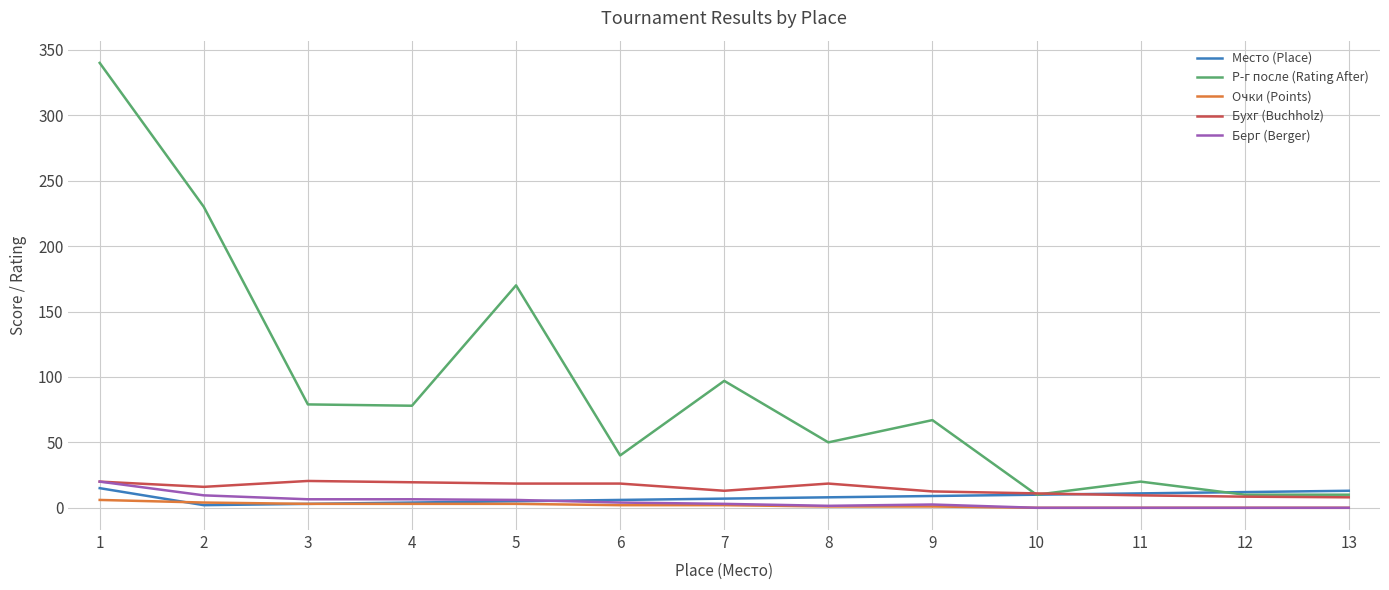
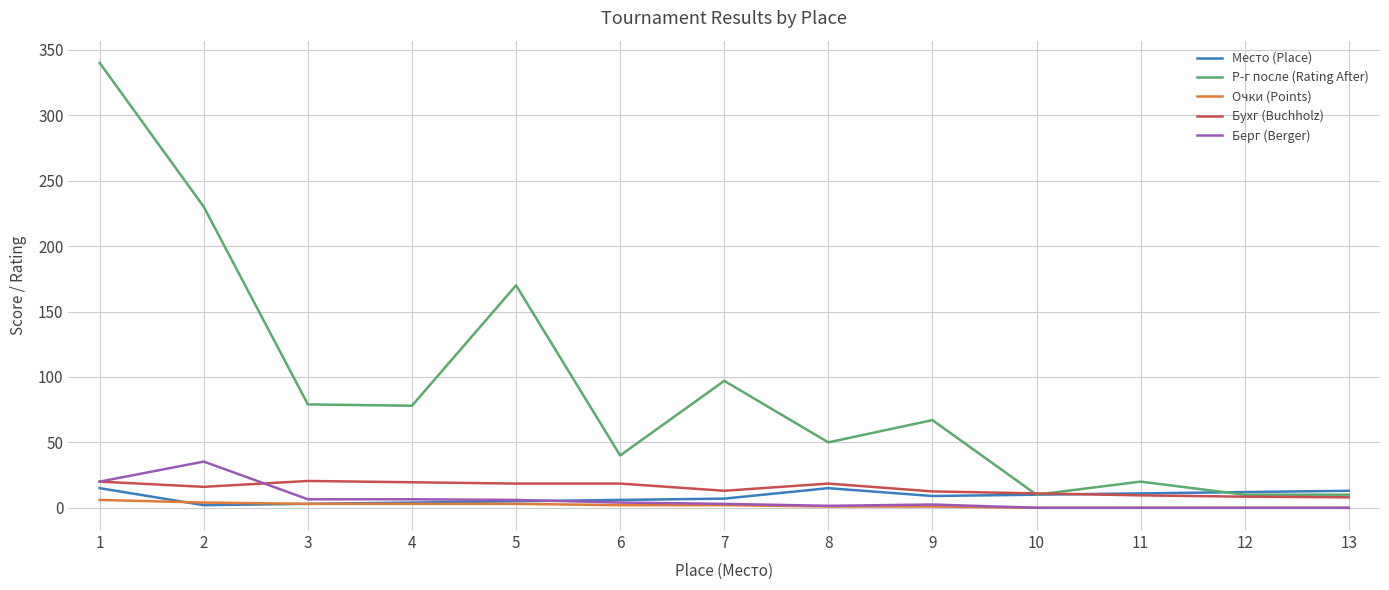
  {
    "Место (Place)": {
      "1": 15,
      "2": 2,
      "6": 6,
      "7": 7,
-     "8": 8,
+     "8": 15,
      "9": 9,
      "12": 12,
      "13": 13
    },
    "Р-г после (Rating After)": {
      "1": 340,
      "2": 230,
      "3": 79,
      "4": 78,
      "5": 170,
      "6": 40,
      "7": 97,
      "8": 50,
      "9": 67,
      "11": 20,
      "13": 10
    },
    "Берг (Berger)": {
-     "2": 10,
+     "2": 35,
      "3": 7,
      "4": 7,
      "6": 4
    }
  }
